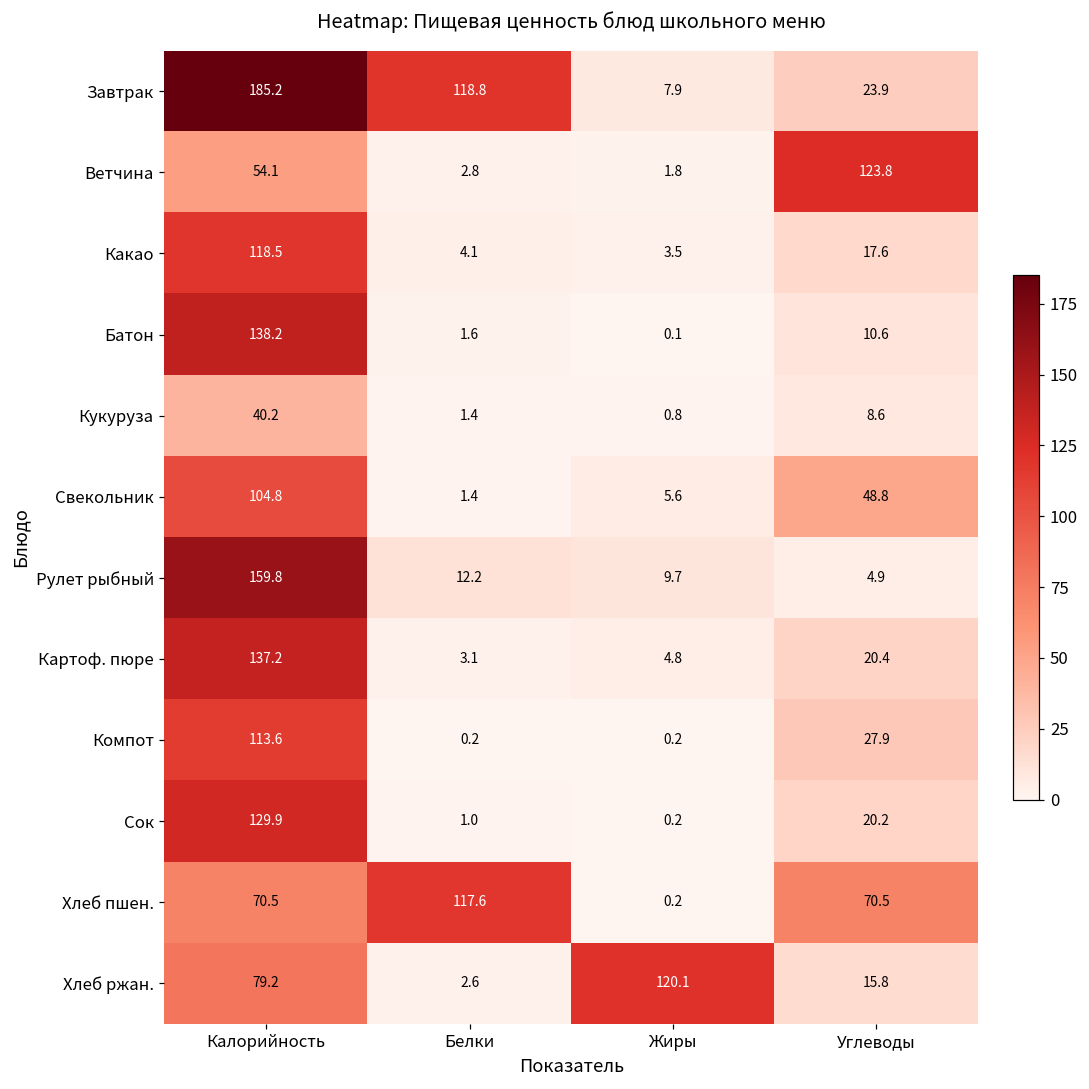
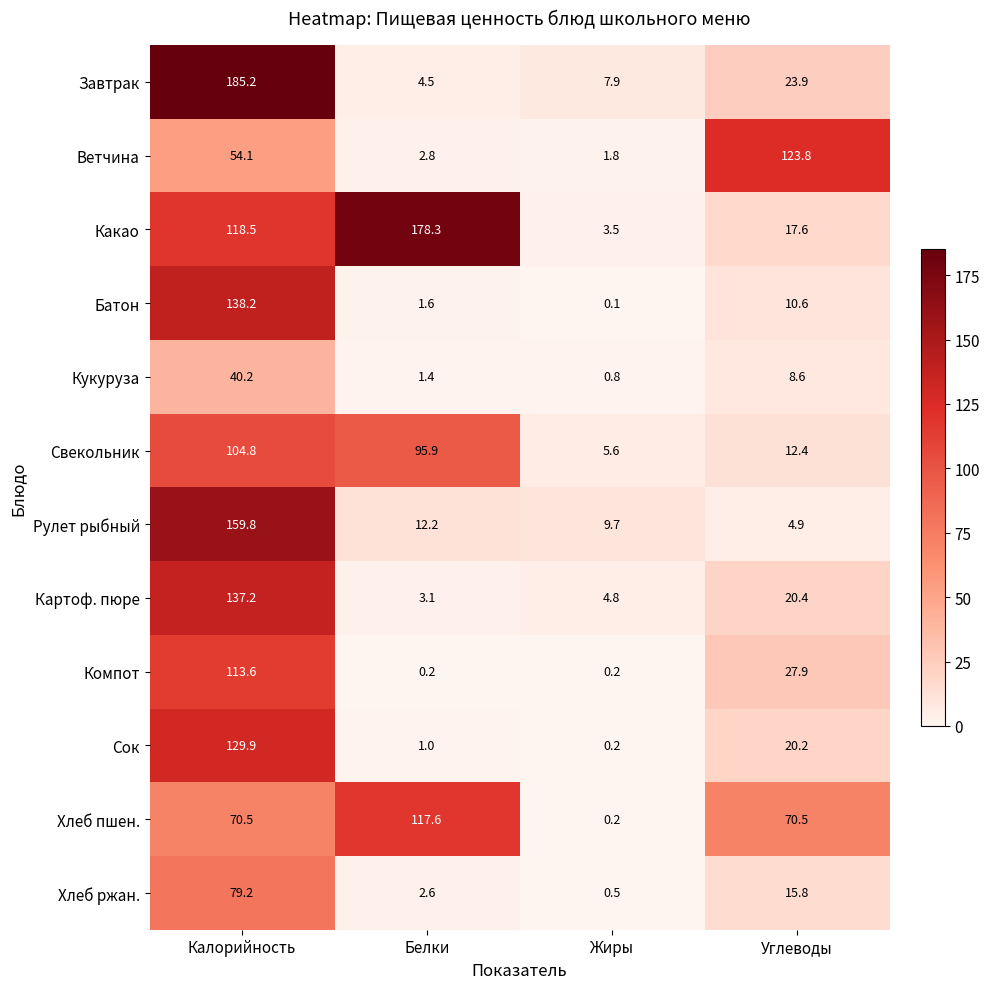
  {
    "Завтрак": {
      "Калорийность": 185.2,
-     "Белки": 118.8,
+     "Белки": 4.5,
      "Жиры": 7.9,
      "Углеводы": 23.9
    },
    "Ветчина": {
      "Калорийность": 54.1,
      "Белки": 2.8,
      "Жиры": 1.8,
      "Углеводы": 123.8
    },
    "Какао": {
      "Калорийность": 118.5,
-     "Белки": 4.1,
+     "Белки": 178.3,
      "Жиры": 3.5,
      "Углеводы": 17.6
    },
    "Батон": {
      "Калорийность": 138.2,
      "Белки": 1.6,
      "Жиры": 0.1,
      "Углеводы": 10.6
    },
    "Кукуруза": {
      "Калорийность": 40.2,
      "Белки": 1.4,
      "Жиры": 0.8,
      "Углеводы": 8.6
    },
    "Свекольник": {
      "Калорийность": 104.8,
-     "Белки": 1.4,
+     "Белки": 95.9,
      "Жиры": 5.6,
-     "Углеводы": 48.8
+     "Углеводы": 12.4
    },
    "Рулет рыбный": {
      "Калорийность": 159.8,
      "Белки": 12.2,
      "Жиры": 9.7,
      "Углеводы": 4.9
    },
    "Картоф. пюре": {
      "Калорийность": 137.2,
      "Белки": 3.1,
      "Жиры": 4.8,
      "Углеводы": 20.4
    },
    "Компот": {
      "Калорийность": 113.6,
      "Белки": 0.2,
      "Жиры": 0.2,
      "Углеводы": 27.9
    },
    "Сок": {
      "Калорийность": 129.9,
      "Белки": 1.0,
      "Жиры": 0.2,
      "Углеводы": 20.2
    },
    "Хлеб пшен.": {
      "Калорийность": 70.5,
      "Белки": 117.6,
      "Жиры": 0.2,
      "Углеводы": 70.5
    },
    "Хлеб ржан.": {
      "Калорийность": 79.2,
      "Белки": 2.6,
-     "Жиры": 120.1,
+     "Жиры": 0.5,
      "Углеводы": 15.8
    }
  }
